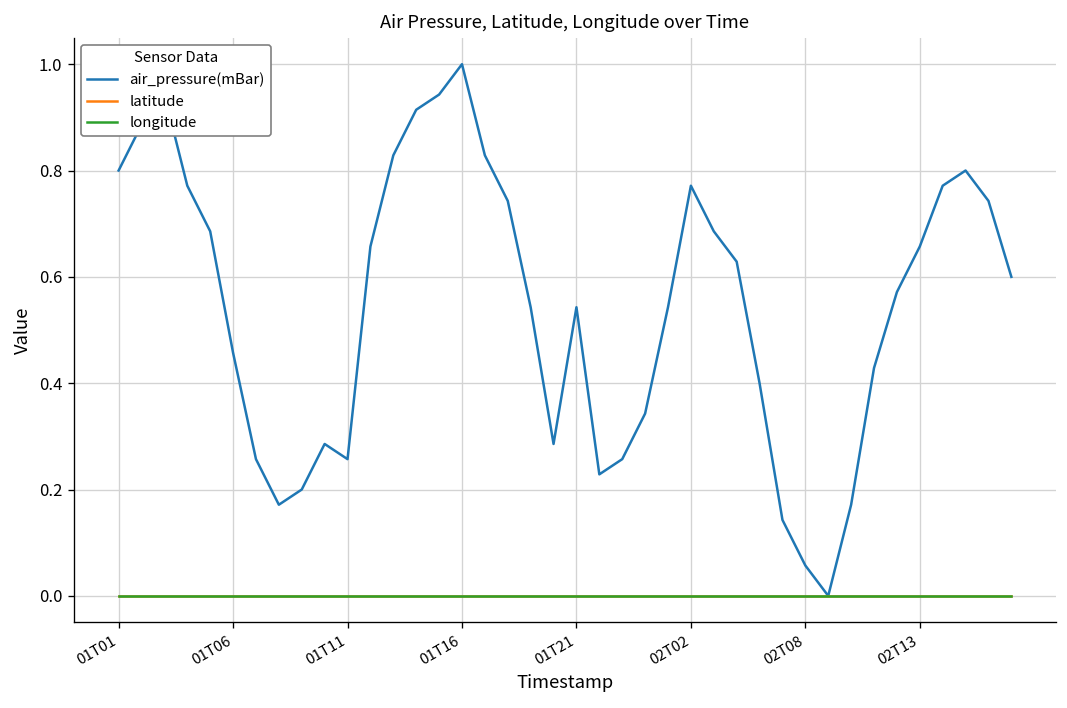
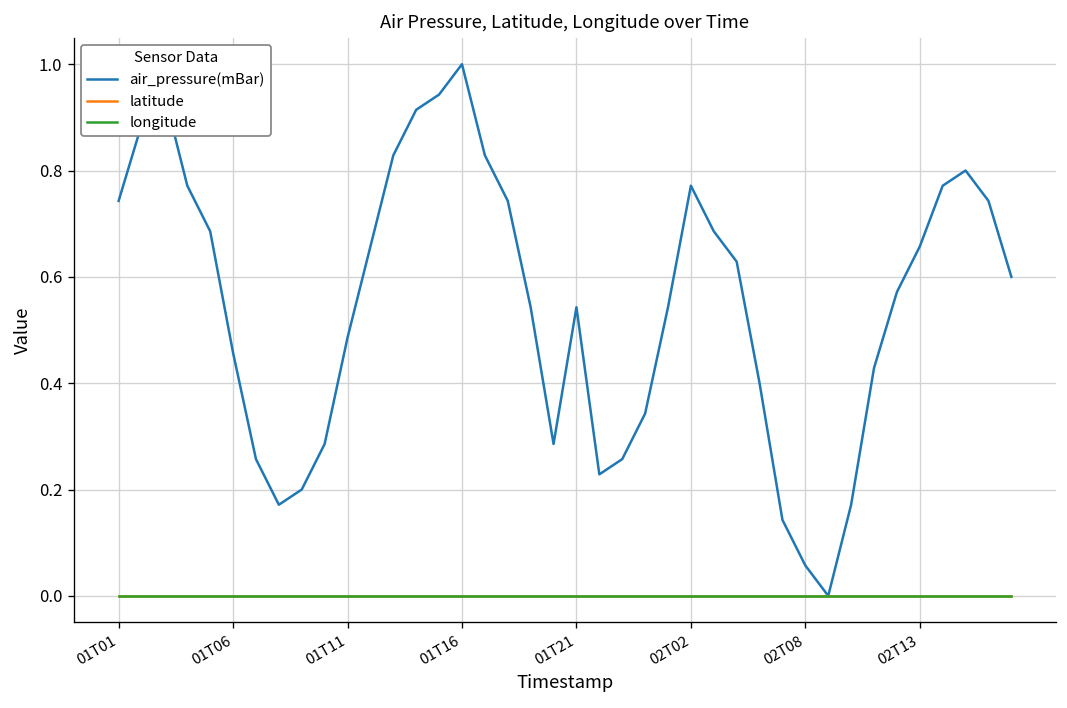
  {
    "air_pressure(mBar)": {
-     "01T01": 0.80,
+     "01T01": 0.74,
      "01T06": 0.46,
-     "01T11": 0.26,
+     "01T11": 0.49,
      "01T16": 1.00,
      "01T21": 0.54,
      "02T02": 0.77,
      "02T08": 0.06,
      "02T13": 0.66
    },
    "longitude": {
      "01T01": 0.00,
      "01T06": 0.00,
      "01T11": 0.00,
      "01T16": 0.00,
      "01T21": 0.00,
      "02T02": 0.00,
      "02T08": 0.00,
      "02T13": 0.00
    }
  }
